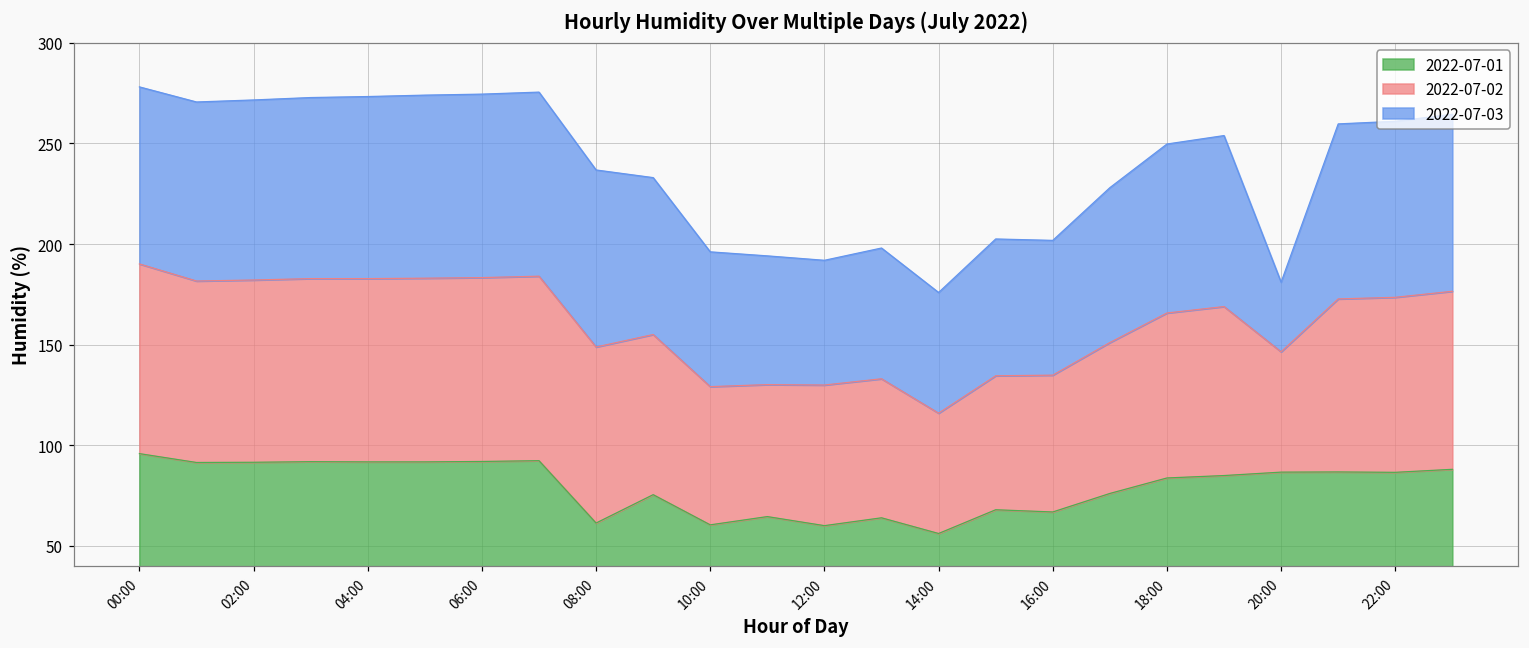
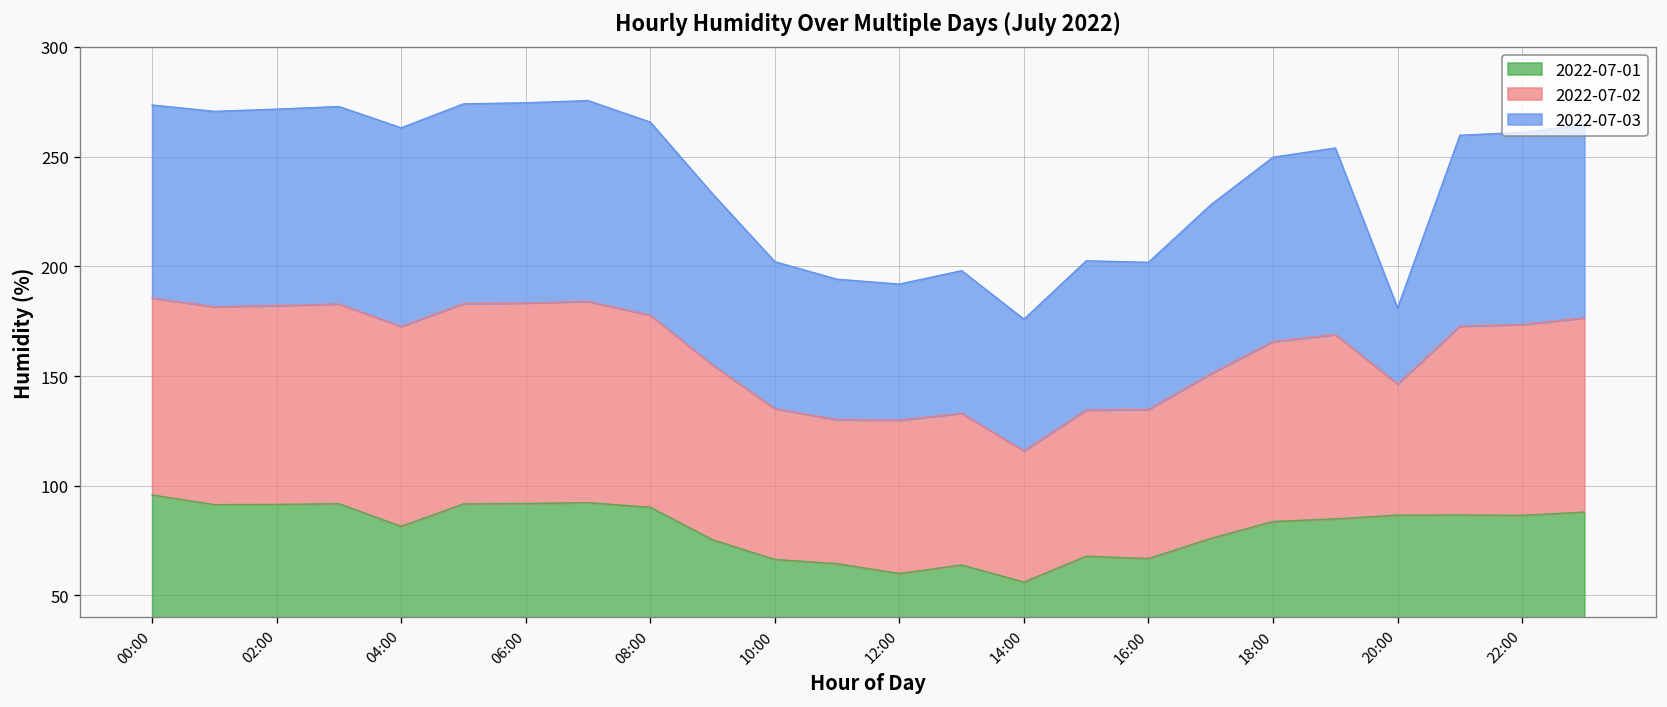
  {
    "2022-07-01": {
      "00:00": 96,
      "02:00": 92,
-     "04:00": 92,
+     "04:00": 82,
      "06:00": 92,
-     "08:00": 61,
-     "10:00": 60,
+     "08:00": 90,
+     "10:00": 66,
      "12:00": 60,
      "14:00": 56,
      "16:00": 67,
      "18:00": 84,
      "20:00": 87,
      "22:00": 87
    },
    "2022-07-02": {
-     "00:00": 94,
+     "00:00": 90,
      "02:00": 91,
      "04:00": 91,
      "06:00": 91,
      "08:00": 87,
      "10:00": 69,
      "12:00": 70,
      "14:00": 60,
      "16:00": 68,
      "18:00": 82,
      "20:00": 60,
      "22:00": 87
    },
    "2022-07-03": {
      "00:00": 88,
      "02:00": 90,
      "04:00": 91,
      "06:00": 91,
      "08:00": 88,
      "10:00": 67,
      "12:00": 62,
      "14:00": 60,
      "16:00": 67,
      "18:00": 84,
      "20:00": 35
    }
  }
